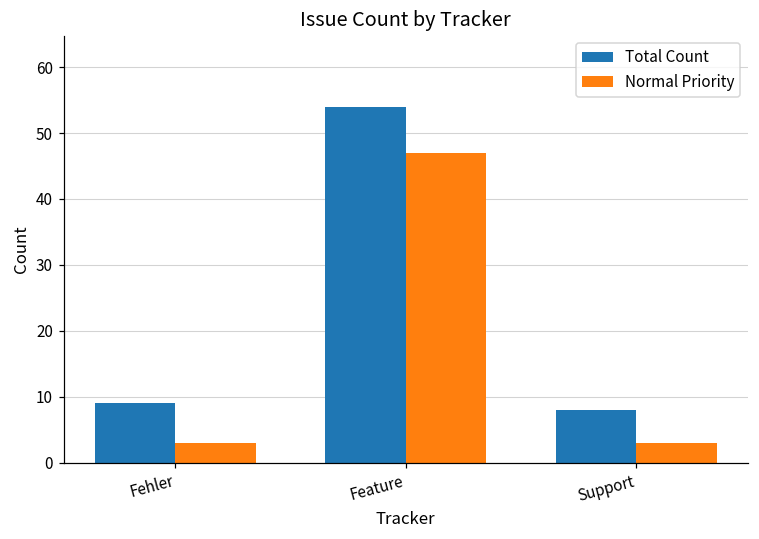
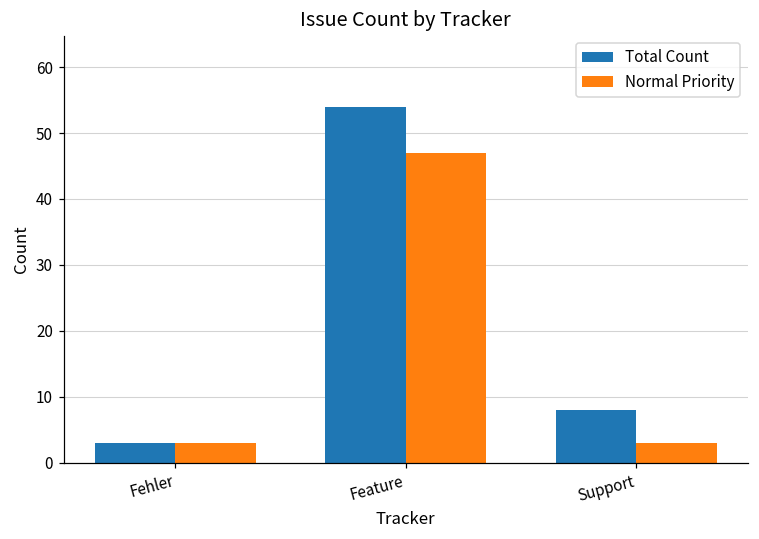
  {
    "Total Count": {
-     "Fehler": 9,
+     "Fehler": 3,
      "Feature": 54,
      "Support": 8
    },
    "Normal Priority": {
      "Fehler": 3,
      "Feature": 47,
      "Support": 3
    }
  }
